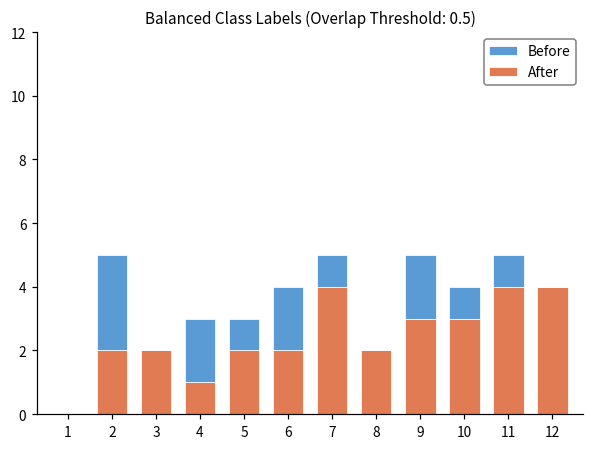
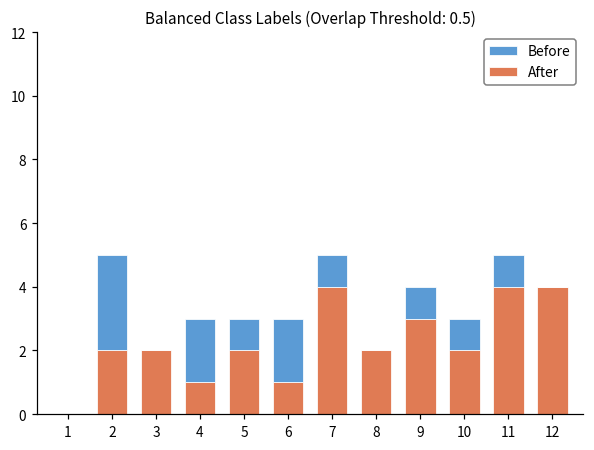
  {
    "After": {
      "1": 0,
      "2": 2,
      "3": 2,
      "4": 1,
      "5": 2,
-     "6": 2,
+     "6": 1,
      "7": 4,
      "8": 2,
      "9": 3,
-     "10": 3,
+     "10": 2,
      "11": 4,
      "12": 4
    },
    "Before": {
      "1": 0,
      "2": 3,
      "3": 0,
      "4": 2,
      "5": 1,
      "6": 2,
      "7": 1,
      "8": 0,
-     "9": 2,
+     "9": 1,
      "10": 1,
      "11": 1,
      "12": 0
    }
  }
